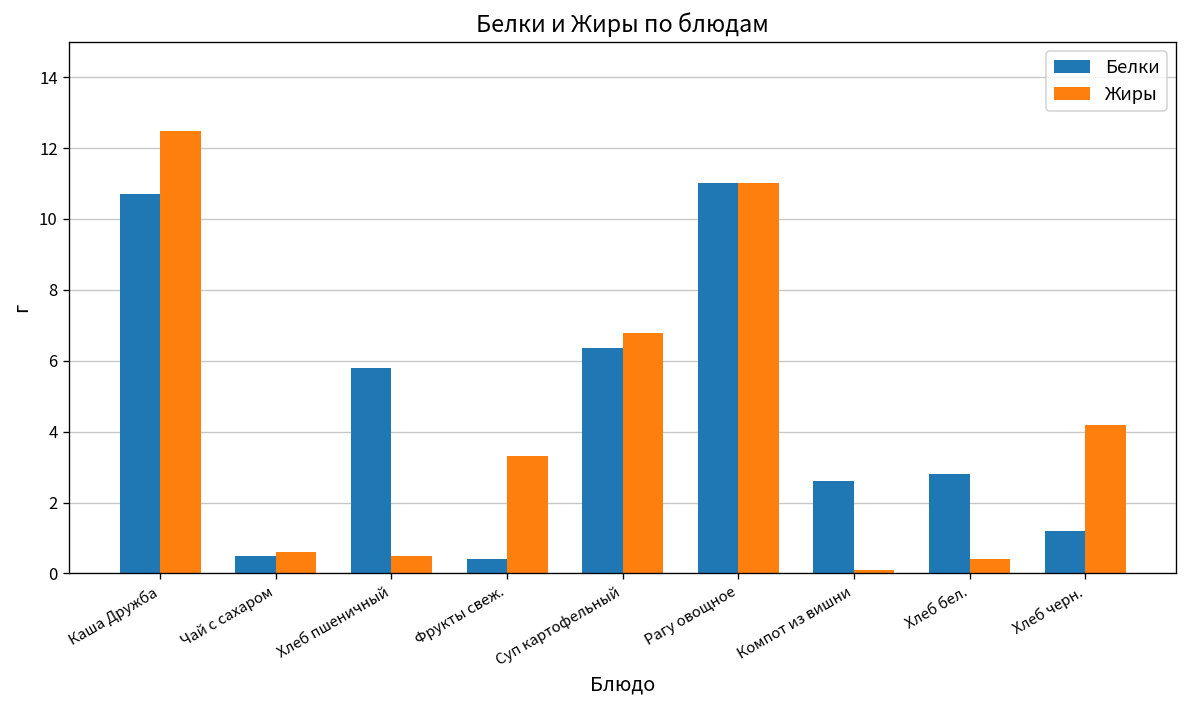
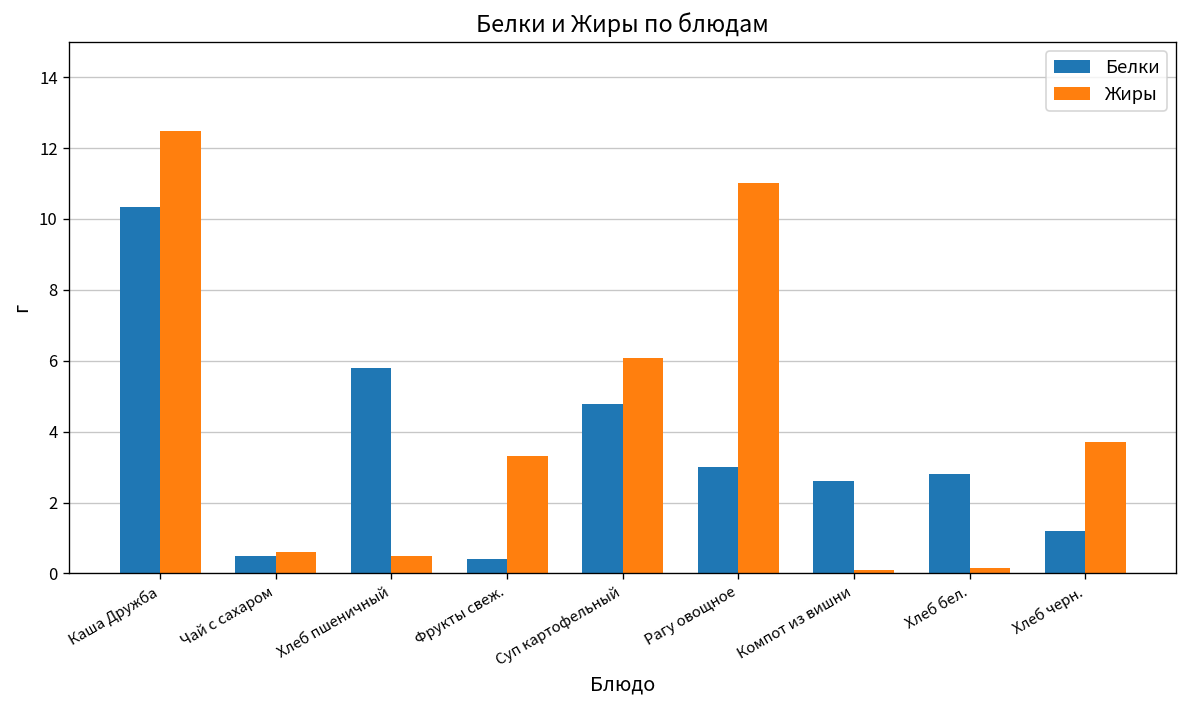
  {
    "Белки": {
-     "Каша Дружба": 10.7,
+     "Каша Дружба": 10.3,
      "Чай с сахаром": 0.5,
      "Хлеб пшеничный": 5.8,
      "Фрукты свеж.": 0.4,
-     "Суп картофельный": 6.4,
-     "Рагу овощное": 11,
+     "Суп картофельный": 4.8,
+     "Рагу овощное": 3,
      "Компот из вишни": 2.6,
      "Хлеб бел.": 2.8,
      "Хлеб черн.": 1.2
    },
    "Жиры": {
      "Каша Дружба": 12.5,
      "Чай с сахаром": 0.6,
      "Хлеб пшеничный": 0.5,
      "Фрукты свеж.": 3.3,
-     "Суп картофельный": 6.8,
+     "Суп картофельный": 6.1,
      "Рагу овощное": 11.0,
      "Компот из вишни": 0.1,
-     "Хлеб бел.": 0.4,
-     "Хлеб черн.": 4.2
+     "Хлеб бел.": 0.1,
+     "Хлеб черн.": 3.7
    }
  }
